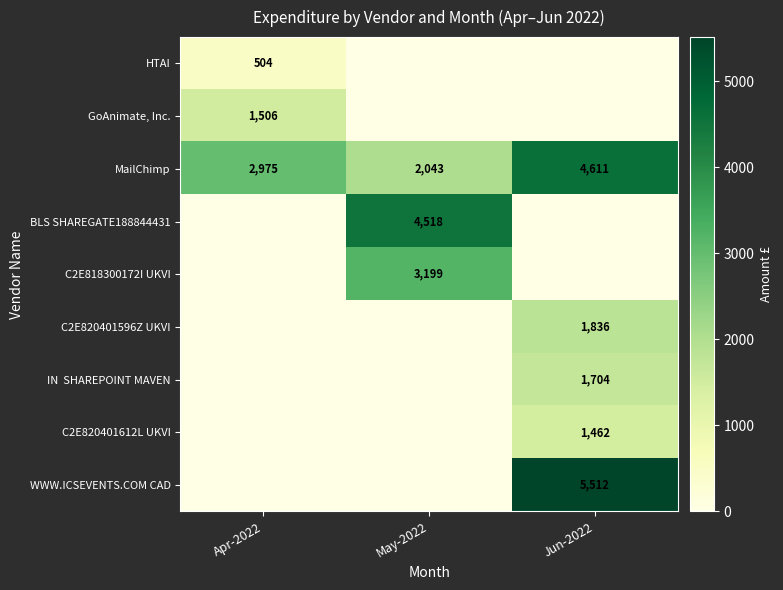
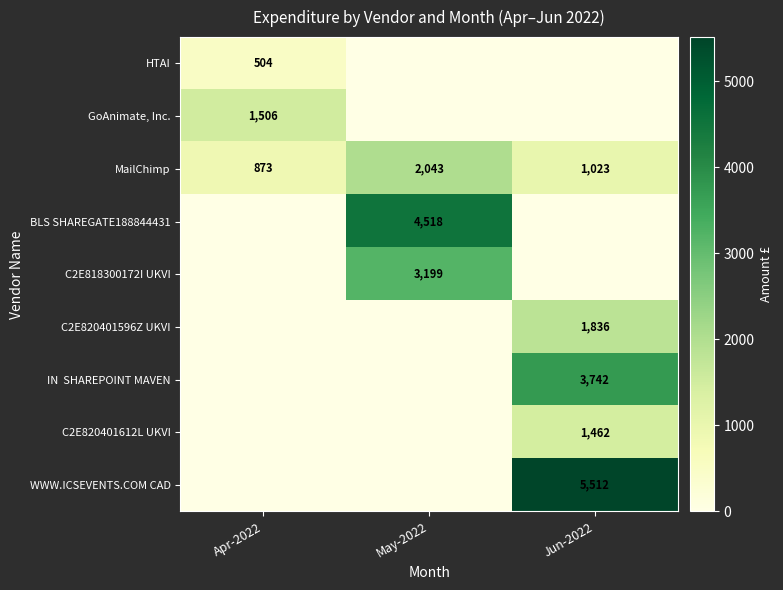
  {
    "HTAI": {
      "Apr-2022": "504"
    },
    "GoAnimate, Inc.": {
      "Apr-2022": "1,506"
    },
    "MailChimp": {
-     "Apr-2022": "2,975",
+     "Apr-2022": "873",
      "May-2022": "2,043",
-     "Jun-2022": "4,611"
+     "Jun-2022": "1,023"
    },
    "BLS SHAREGATE188844431": {
      "May-2022": "4,518"
    },
    "C2E818300172I UKVI": {
      "May-2022": "3,199"
    },
    "C2E820401596Z UKVI": {
      "Jun-2022": "1,836"
    },
    "IN SHAREPOINT MAVEN": {
-     "Jun-2022": "1,704"
+     "Jun-2022": "3,742"
    },
    "C2E820401612L UKVI": {
      "Jun-2022": "1,462"
    },
    "WWW.ICSEVENTS.COM CAD": {
      "Jun-2022": "5,512"
    }
  }
